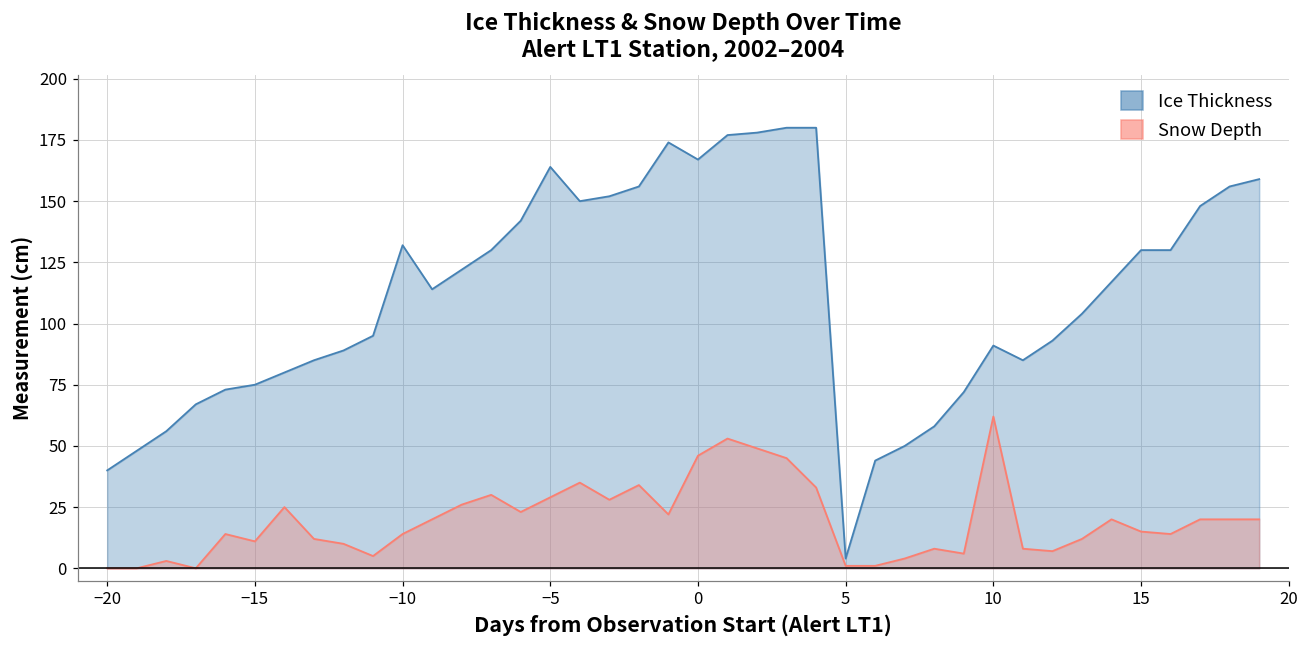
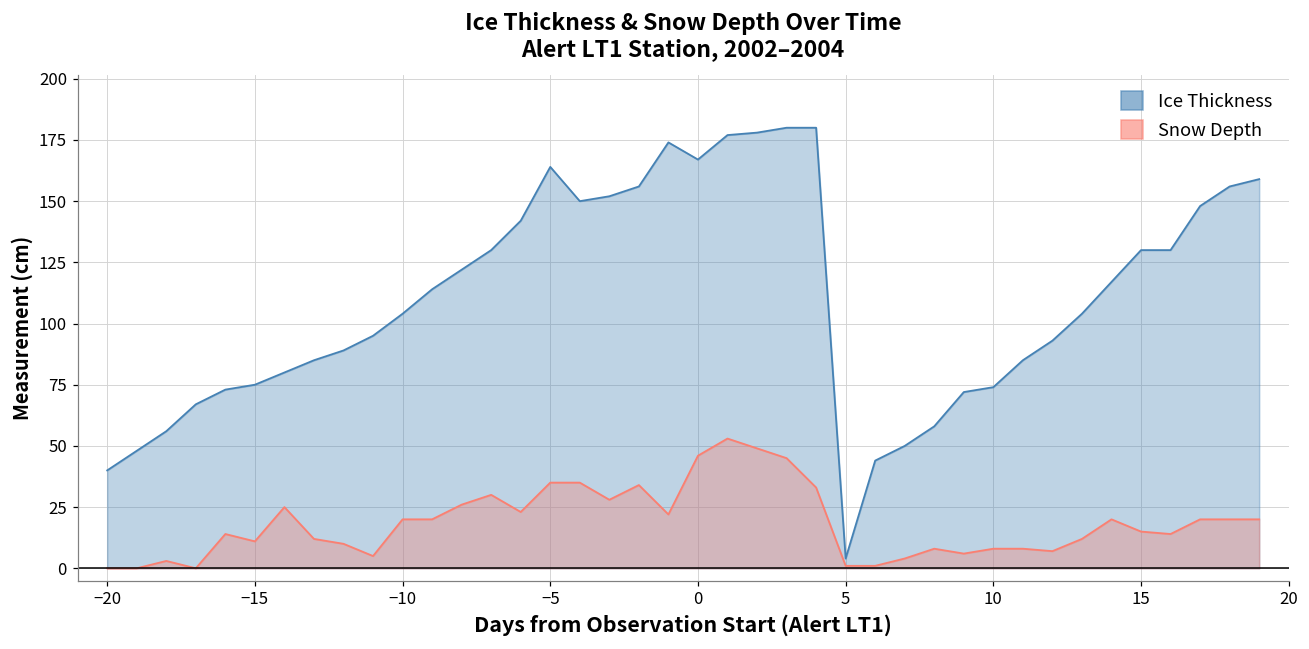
  {
    "Ice Thickness": {
      "−20": 40,
      "−15": 75,
-     "−10": 132,
+     "−10": 104,
      "−5": 164,
      "0": 167,
      "5": 4,
-     "10": 91,
+     "10": 74,
      "15": 130
    },
    "Snow Depth": {
      "−20": 0,
      "−15": 11,
-     "−10": 14,
-     "−5": 29,
+     "−10": 20,
+     "−5": 35,
      "0": 46,
      "5": 1,
-     "10": 62,
+     "10": 8,
      "15": 15
    }
  }
